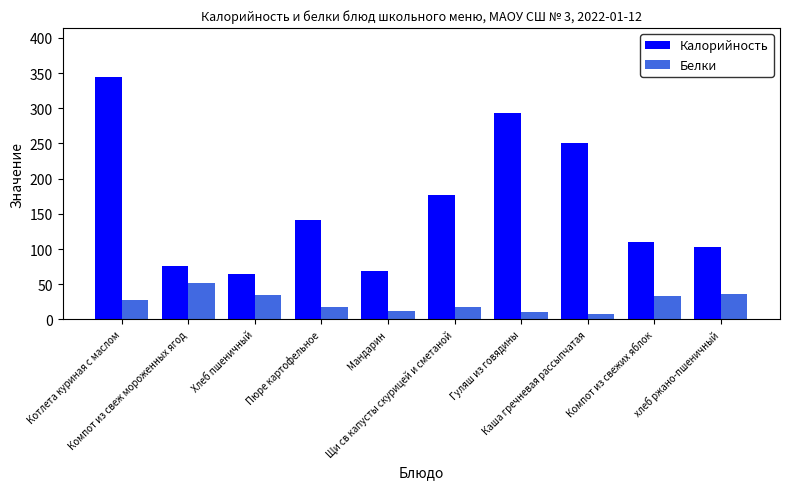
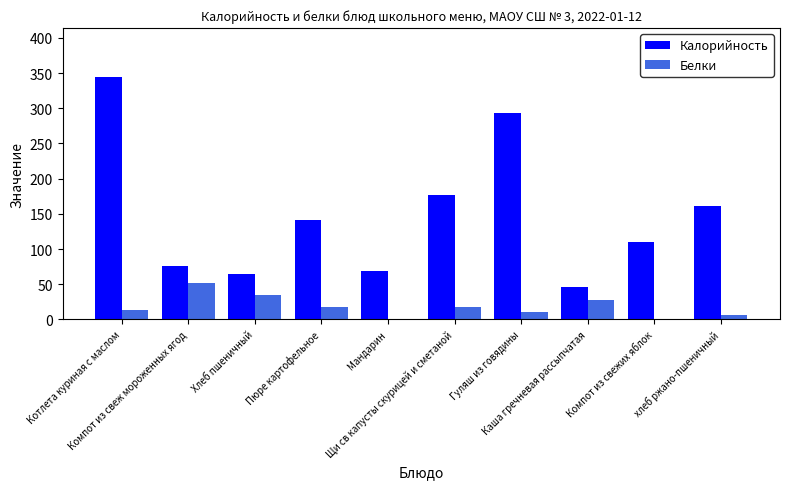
  {
    "Калорийность": {
      "Котлета куриная с маслом": 350,
      "Компот из свеж мороженных ягод": 80,
      "Хлеб пшеничный": 60,
      "Пюре картофельное": 140,
      "Мандарин": 70,
      "Щи св капусты скурицей и сметаной": 180,
      "Гуляш из говядины": 290,
-     "Каша гречневая рассыпчатая": 250,
+     "Каша гречневая рассыпчатая": 50,
      "Компот из свежих яблок": 110,
-     "хлеб ржано-пшеничный": 100
+     "хлеб ржано-пшеничный": 160
    },
    "Белки": {
-     "Котлета куриная с маслом": 30,
+     "Котлета куриная с маслом": 10,
      "Компот из свеж мороженных ягод": 50,
      "Хлеб пшеничный": 30,
      "Пюре картофельное": 20,
-     "Мандарин": 10,
+     "Мандарин": 0,
      "Щи св капусты скурицей и сметаной": 20,
      "Гуляш из говядины": 10,
-     "Каша гречневая рассыпчатая": 10,
-     "Компот из свежих яблок": 30,
-     "хлеб ржано-пшеничный": 40
+     "Каша гречневая рассыпчатая": 30,
+     "Компот из свежих яблок": 0,
+     "хлеб ржано-пшеничный": 10
    }
  }
